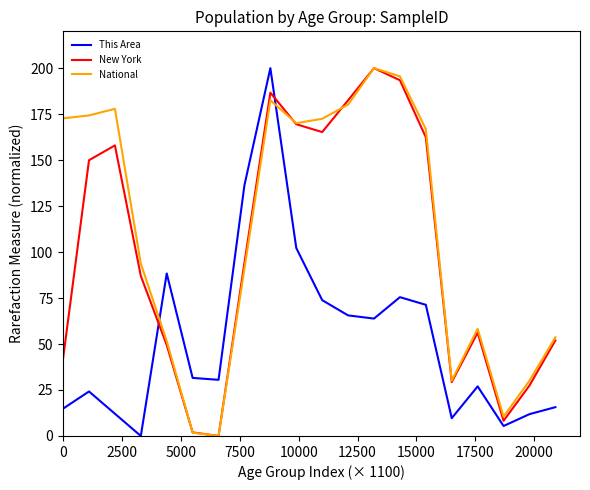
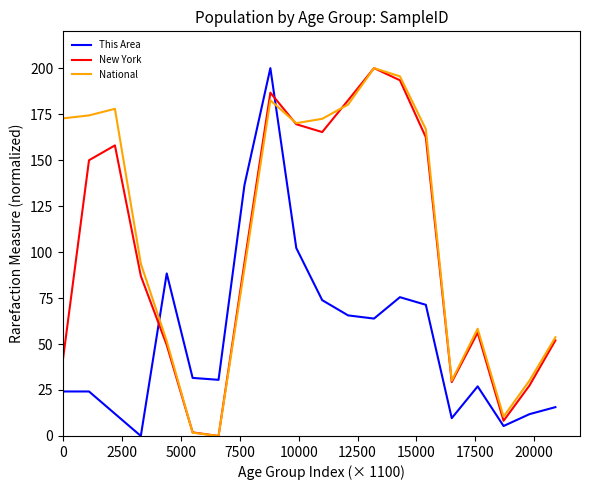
  {
    "This Area": {
-     "0": 15
+     "0": 24
    },
    "New York": {
      "0": 42
    },
    "National": {
      "0": 173
    }
  }
